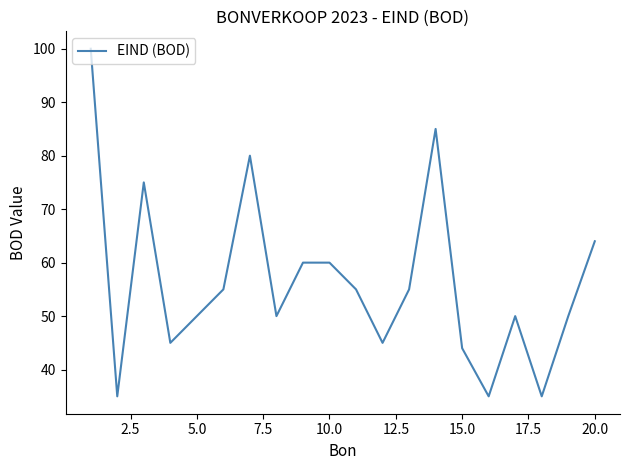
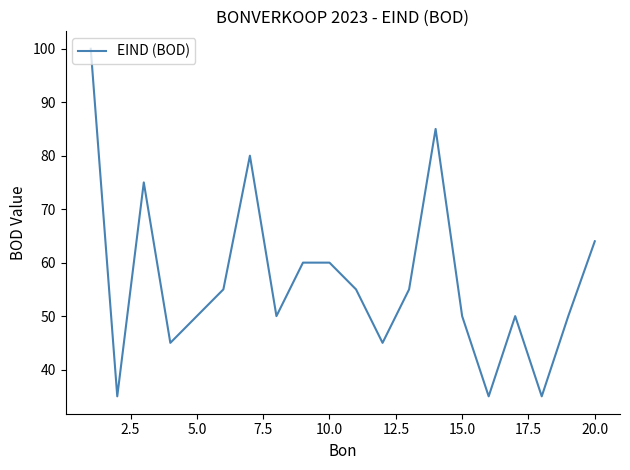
  {
    "5.0": 50,
    "10.0": 60,
-   "15.0": 44,
+   "15.0": 50,
    "20.0": 64
  }
